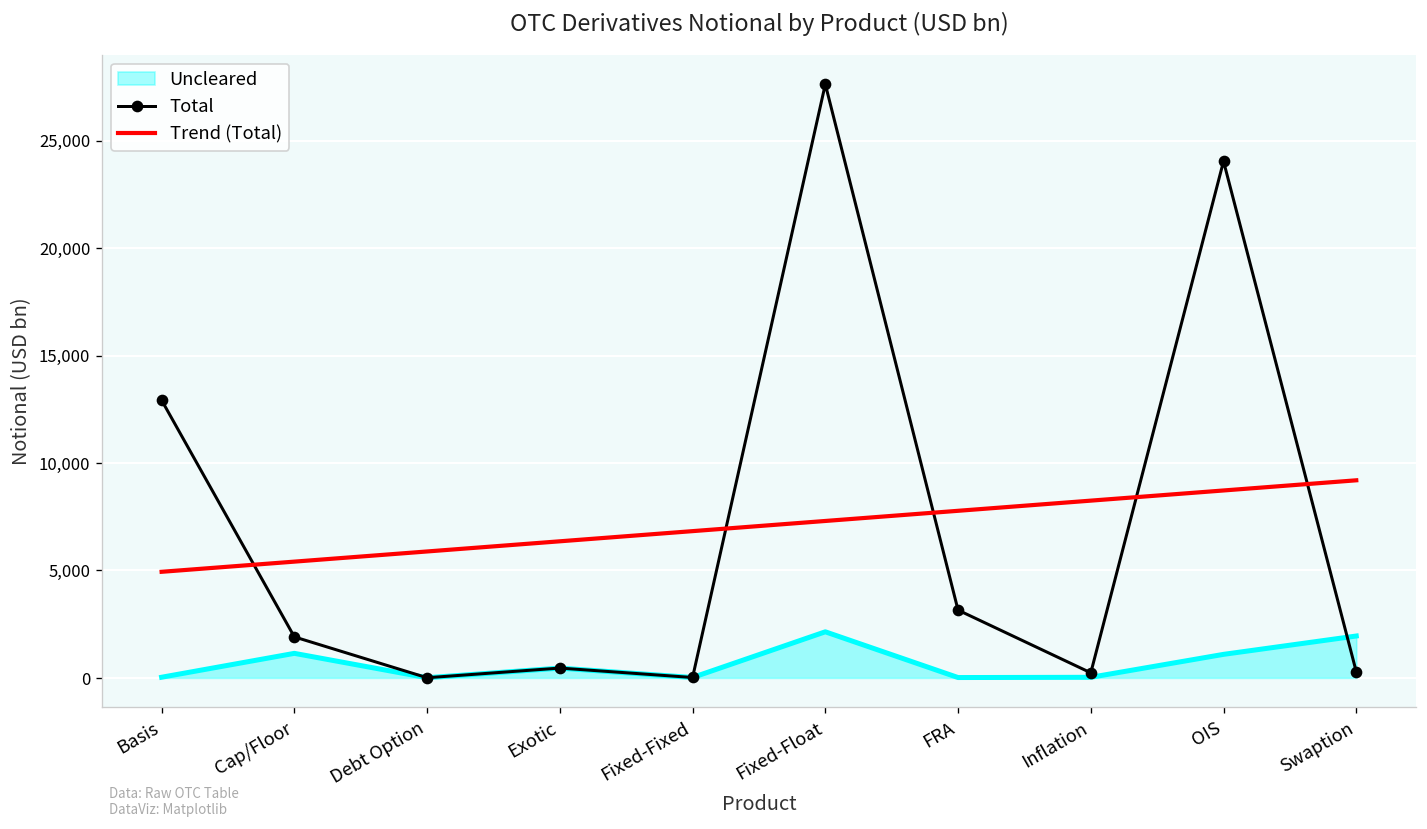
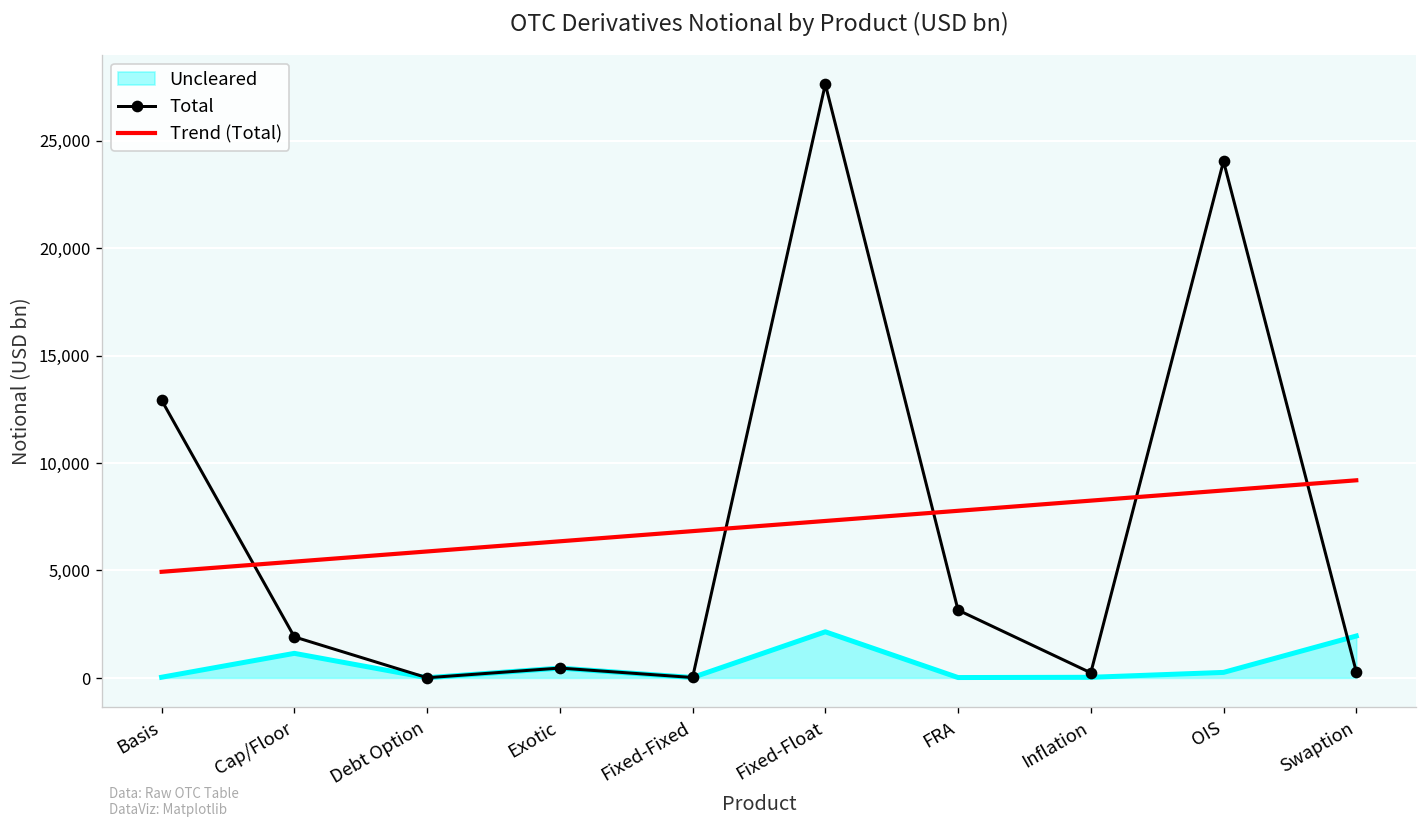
  {
    "Uncleared": {
      "Basis": "0",
      "Cap/Floor": "1,100",
      "Fixed-Float": "2,100",
      "FRA": "0",
      "Inflation": "0",
-     "OIS": "1,100",
+     "OIS": "300",
      "Swaption": "1,900"
    },
    "Total": {
      "Basis": "12,900",
      "Cap/Floor": "1,900",
      "Fixed-Float": "27,600",
      "FRA": "3,200",
      "Inflation": "200",
      "OIS": "24,000",
      "Swaption": "300"
    },
    "Trend (Total)": {
      "Basis": "4,900",
      "Cap/Floor": "5,400",
      "Debt Option": "5,900",
      "Exotic": "6,400",
      "Fixed-Fixed": "6,800",
      "Fixed-Float": "7,300",
      "FRA": "7,800",
      "Inflation": "8,200",
      "OIS": "8,700",
      "Swaption": "9,200"
    }
  }
